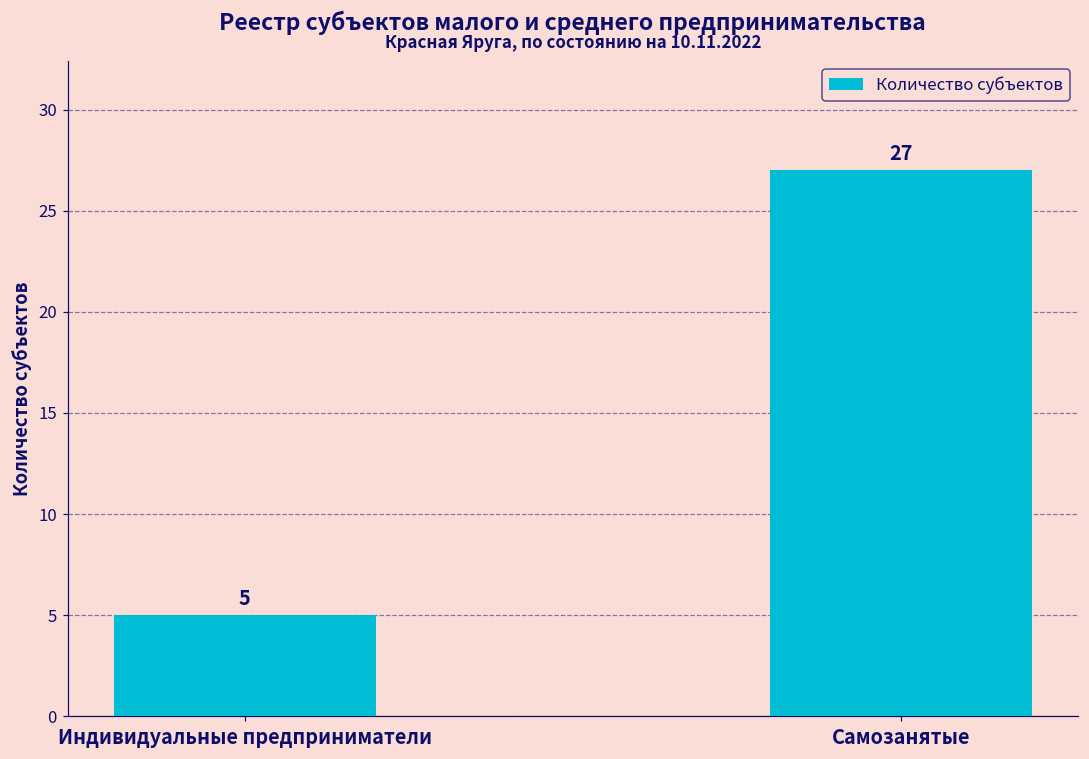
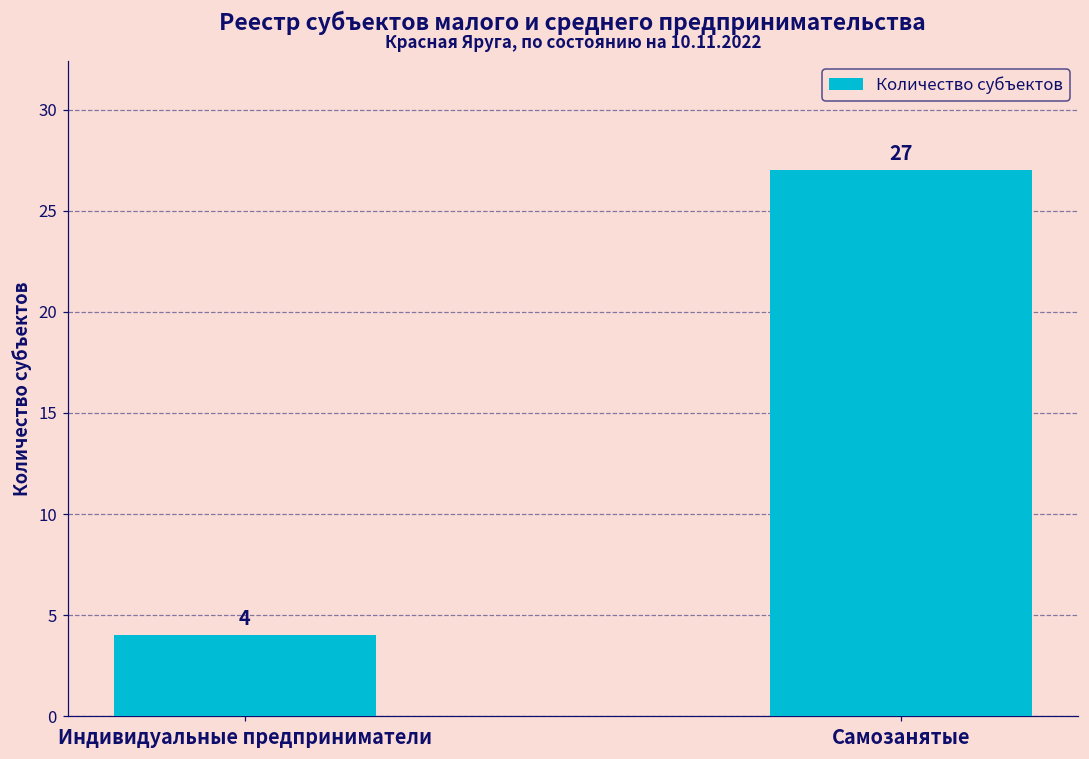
  {
-   "Индивидуальные предприниматели": 5,
+   "Индивидуальные предприниматели": 4,
    "Самозанятые": 27
  }
